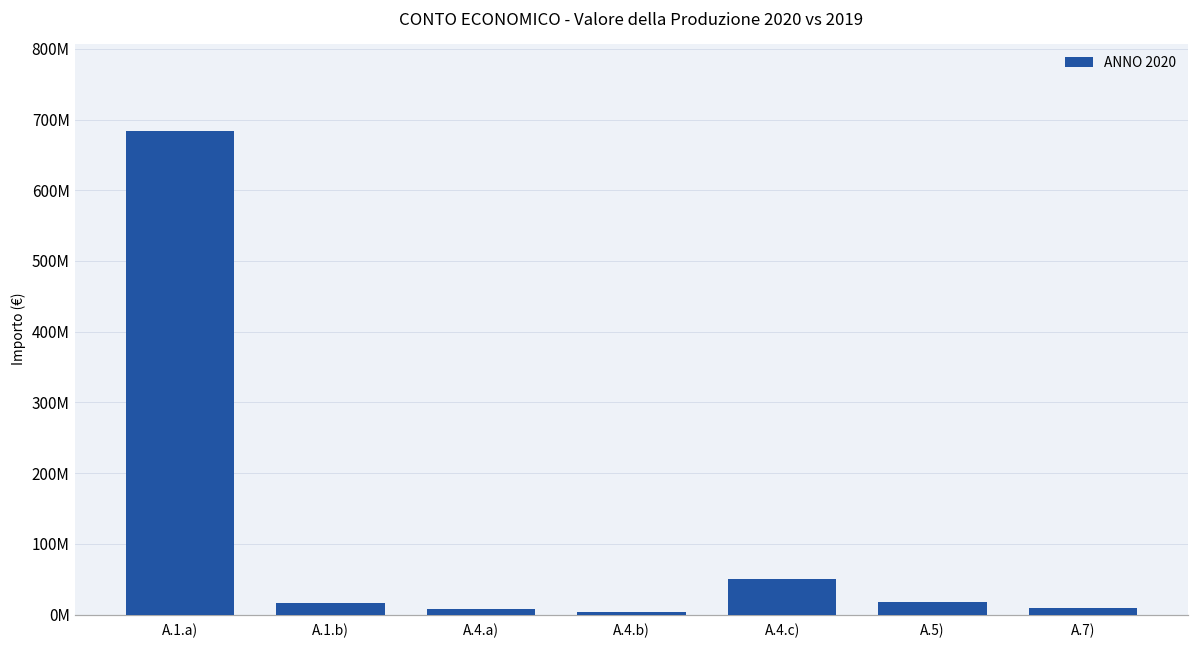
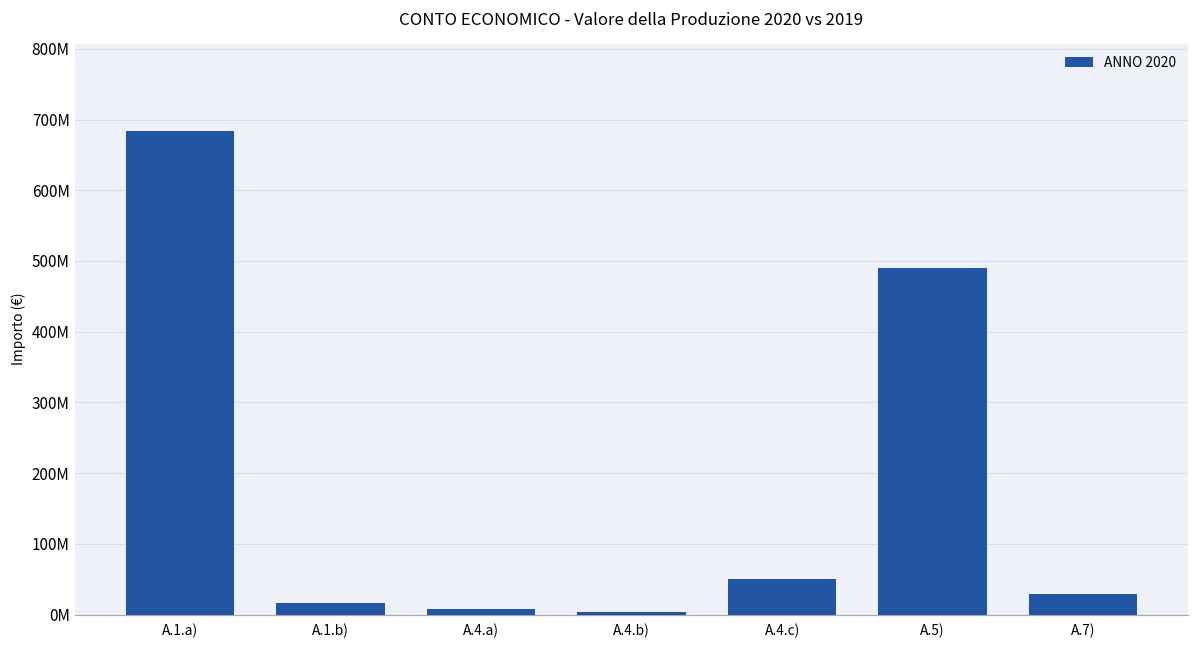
  {
    "A.1.a)": 680000000,
    "A.1.b)": 20000000,
    "A.4.a)": 10000000,
    "A.4.c)": 50000000,
-   "A.5)": 20000000,
-   "A.7)": 10000000
+   "A.5)": 490000000,
+   "A.7)": 30000000
  }
